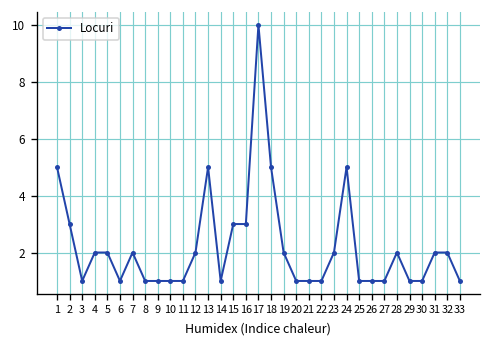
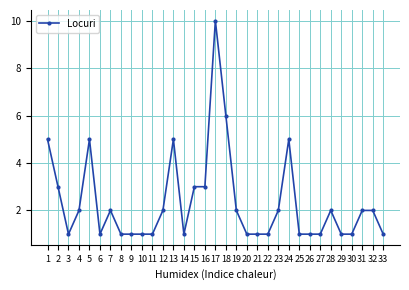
  {
    "1": 5,
    "2": 3,
    "3": 1,
    "4": 2,
-   "5": 2,
+   "5": 5,
    "6": 1,
    "7": 2,
    "8": 1,
    "9": 1,
    "10": 1,
    "11": 1,
    "12": 2,
    "13": 5,
    "14": 1,
    "15": 3,
    "16": 3,
    "17": 10,
-   "18": 5,
+   "18": 6,
    "19": 2,
    "20": 1,
    "21": 1,
    "22": 1,
    "23": 2,
    "24": 5,
    "25": 1,
    "26": 1,
    "27": 1,
    "28": 2,
    "29": 1,
    "30": 1,
    "31": 2,
    "32": 2,
    "33": 1
  }
